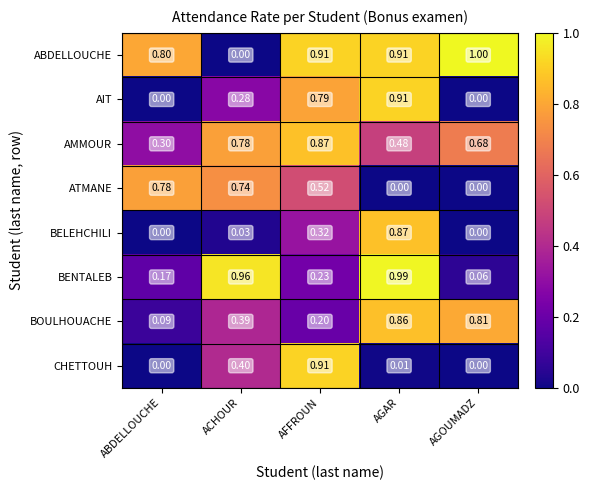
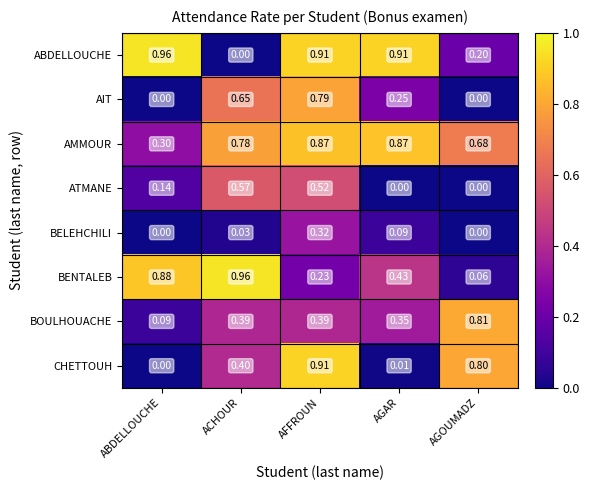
  {
    "ABDELLOUCHE": {
-     "ABDELLOUCHE": 0.80,
-     "AGOUMADZ": 1.00
+     "ABDELLOUCHE": 0.96,
+     "AGOUMADZ": 0.20
    },
    "AIT": {
-     "ACHOUR": 0.28,
-     "AGAR": 0.91
+     "ACHOUR": 0.65,
+     "AGAR": 0.25
    },
    "AMMOUR": {
-     "AGAR": 0.48
+     "AGAR": 0.87
    },
    "ATMANE": {
-     "ABDELLOUCHE": 0.78,
-     "ACHOUR": 0.74
+     "ABDELLOUCHE": 0.14,
+     "ACHOUR": 0.57
    },
    "BELEHCHILI": {
-     "AGAR": 0.87
+     "AGAR": 0.09
    },
    "BENTALEB": {
-     "ABDELLOUCHE": 0.17,
-     "AGAR": 0.99
+     "ABDELLOUCHE": 0.88,
+     "AGAR": 0.43
    },
    "BOULHOUACHE": {
-     "AFFROUN": 0.20,
-     "AGAR": 0.86
+     "AFFROUN": 0.39,
+     "AGAR": 0.35
    },
    "CHETTOUH": {
-     "AGOUMADZ": 0.00
+     "AGOUMADZ": 0.80
    }
  }
